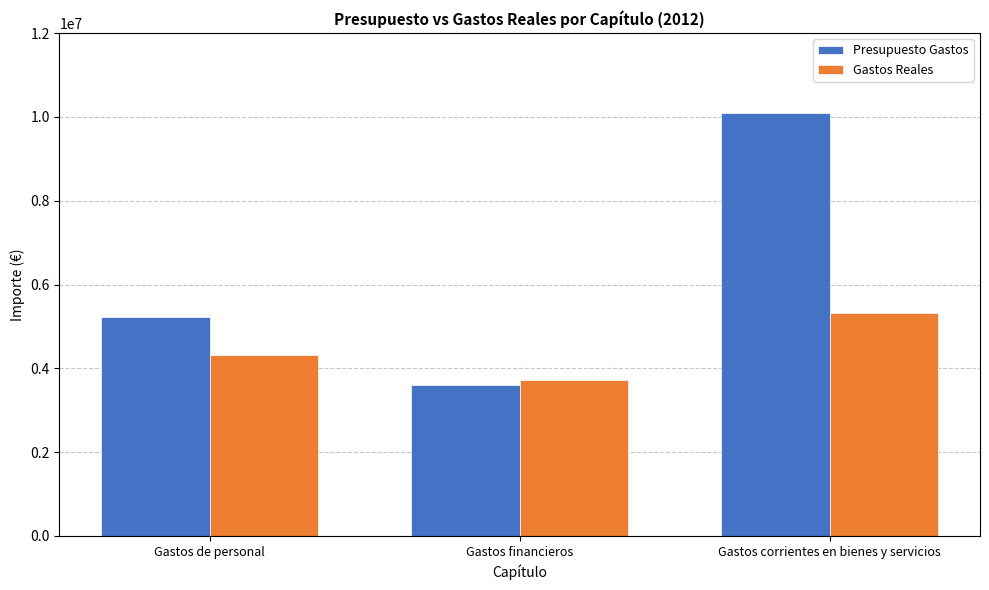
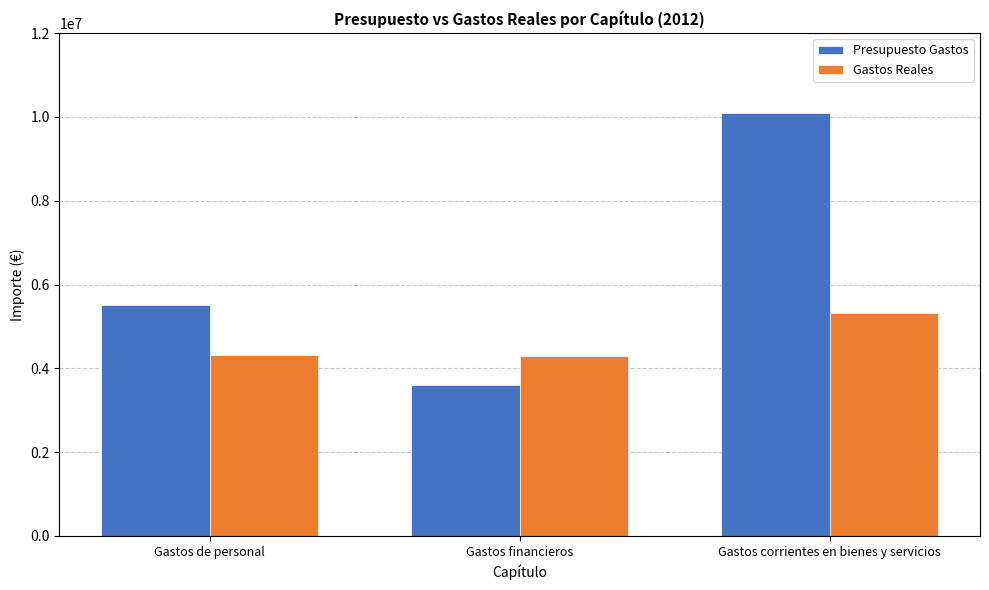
  {
    "Presupuesto Gastos": {
-     "Gastos de personal": 5200000,
+     "Gastos de personal": 5500000,
      "Gastos financieros": 3600000,
      "Gastos corrientes en bienes y servicios": 10100000
    },
    "Gastos Reales": {
      "Gastos de personal": 4300000,
-     "Gastos financieros": 3700000,
+     "Gastos financieros": 4300000,
      "Gastos corrientes en bienes y servicios": 5300000
    }
  }
